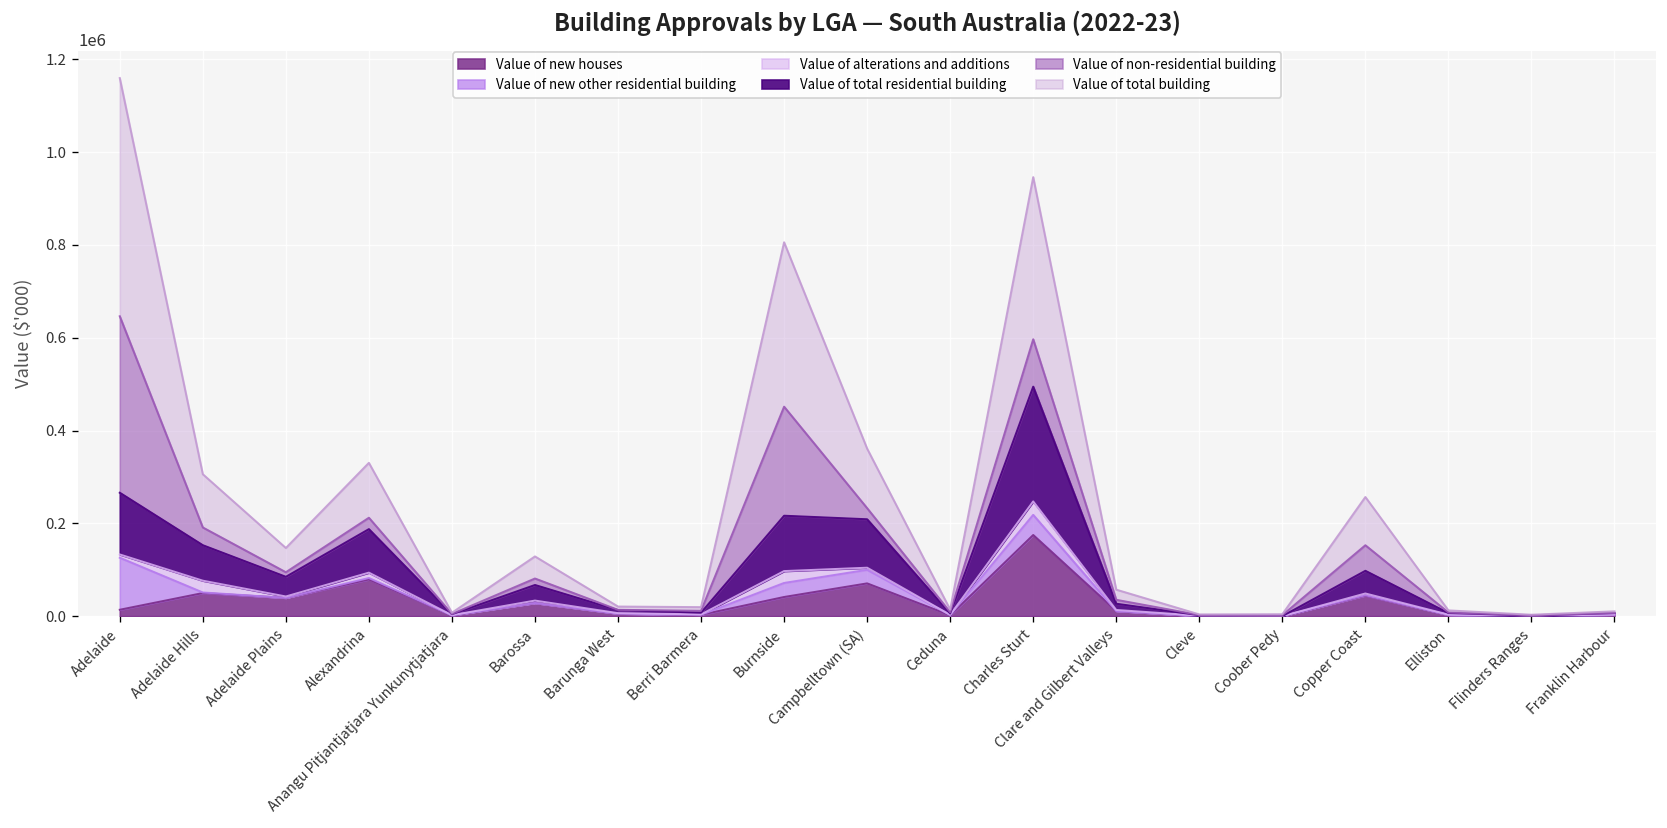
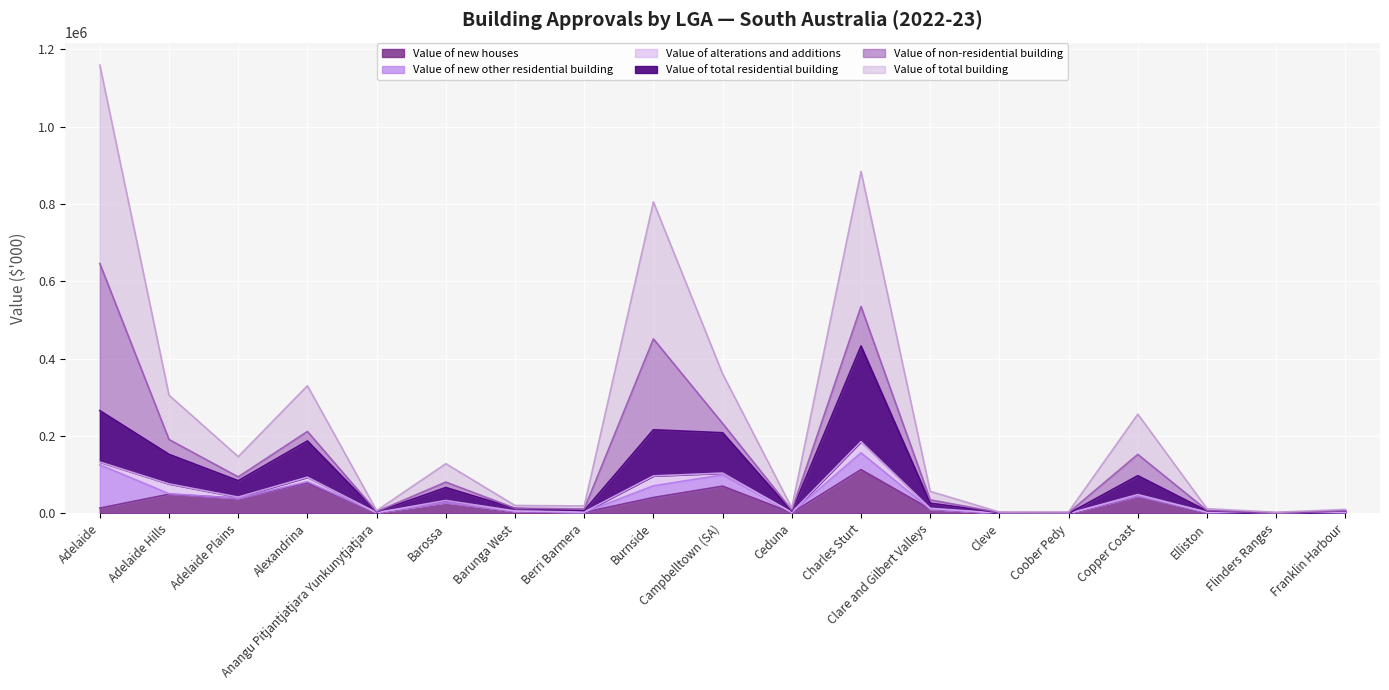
  {
    "Value of new houses": {
      "Adelaide": 10000,
      "Burnside": 40000,
      "Campbelltown (SA)": 70000,
-     "Charles Sturt": 170000
+     "Charles Sturt": 110000
    },
    "Value of total residential building": {
      "Adelaide": 130000,
      "Adelaide Hills": 80000,
      "Adelaide Plains": 40000,
      "Alexandrina": 90000,
      "Barossa": 30000,
      "Burnside": 120000,
      "Campbelltown (SA)": 100000,
      "Charles Sturt": 250000,
      "Clare and Gilbert Valleys": 10000,
      "Copper Coast": 50000
    }
  }
